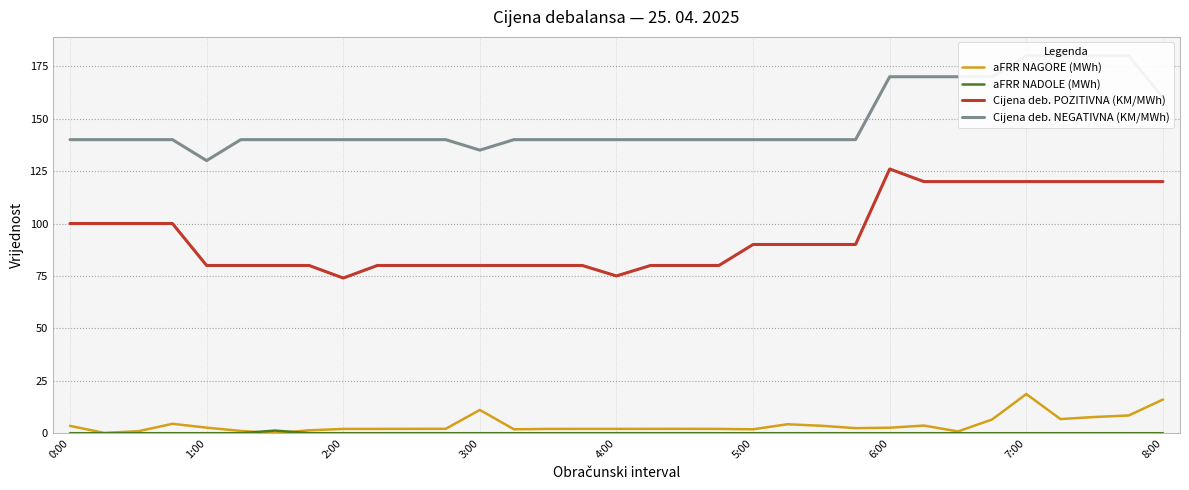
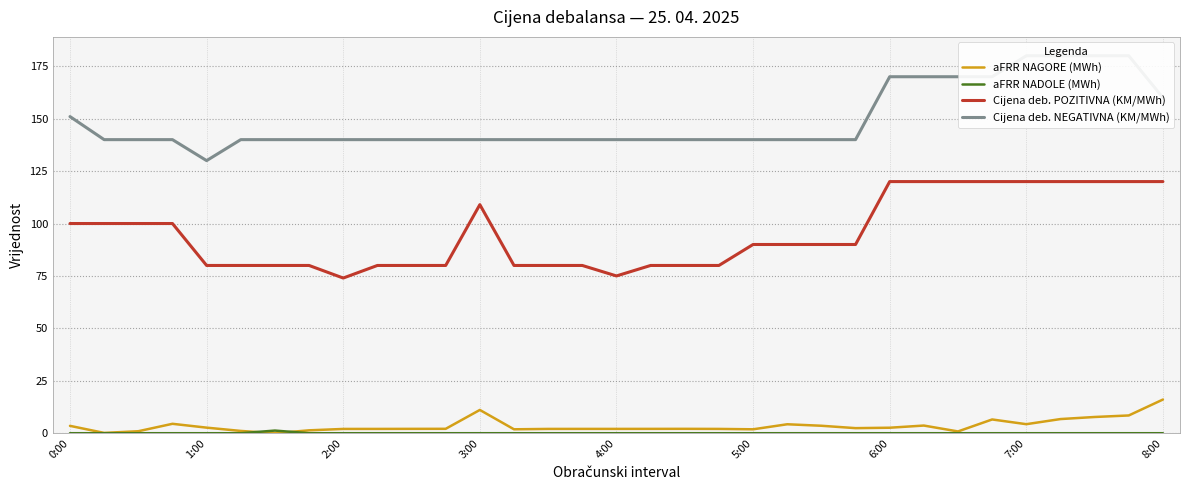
  {
    "aFRR NAGORE (MWh)": {
      "0:00": 4,
      "1:00": 3,
      "2:00": 2,
      "3:00": 11,
      "4:00": 2,
      "5:00": 2,
      "6:00": 3,
-     "7:00": 19,
+     "7:00": 4,
      "8:00": 16
    },
    "aFRR NADOLE (MWh)": {
      "0:00": 0,
      "1:00": 0,
      "2:00": 0,
      "3:00": 0,
      "4:00": 0,
      "5:00": 0,
      "6:00": 0,
      "7:00": 0,
      "8:00": 0
    },
    "Cijena deb. POZITIVNA (KM/MWh)": {
      "0:00": 100,
      "1:00": 80,
      "2:00": 74,
-     "3:00": 80,
+     "3:00": 109,
      "4:00": 75,
      "5:00": 90,
-     "6:00": 126,
+     "6:00": 120,
      "7:00": 120,
      "8:00": 120
    },
    "Cijena deb. NEGATIVNA (KM/MWh)": {
-     "0:00": 140,
+     "0:00": 151,
      "1:00": 130,
      "2:00": 140,
-     "3:00": 135,
+     "3:00": 140,
      "4:00": 140,
      "5:00": 140,
      "6:00": 170
    }
  }
